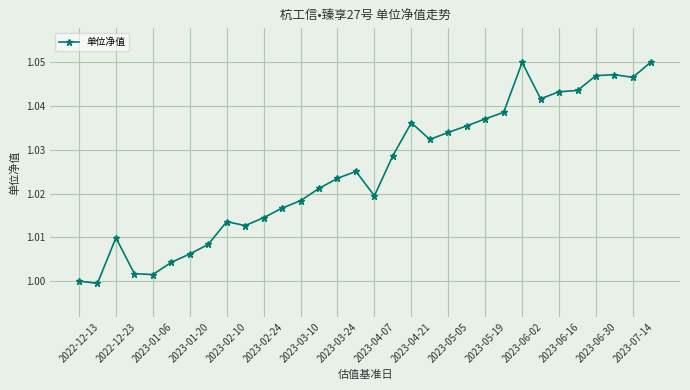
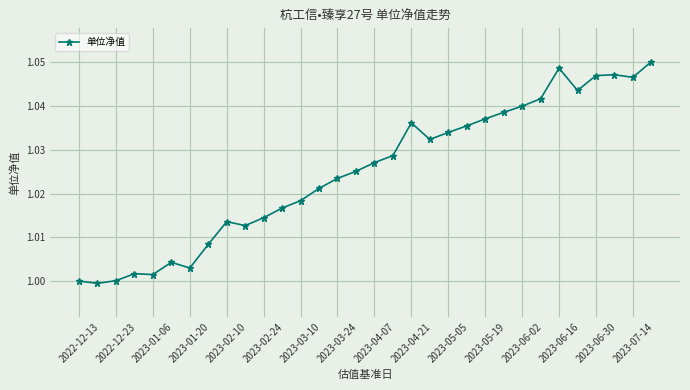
  {
    "2022-12-13": 1.000,
-   "2022-12-23": 1.010,
+   "2022-12-23": 1.000,
    "2023-01-06": 1.002,
-   "2023-01-20": 1.006,
+   "2023-01-20": 1.003,
    "2023-02-10": 1.014,
    "2023-02-24": 1.015,
    "2023-03-10": 1.018,
    "2023-03-24": 1.024,
-   "2023-04-07": 1.020,
+   "2023-04-07": 1.027,
    "2023-04-21": 1.036,
    "2023-05-05": 1.034,
    "2023-05-19": 1.037,
-   "2023-06-02": 1.05,
-   "2023-06-16": 1.043,
+   "2023-06-02": 1.04,
+   "2023-06-16": 1.049,
    "2023-06-30": 1.047,
    "2023-07-14": 1.047
  }
